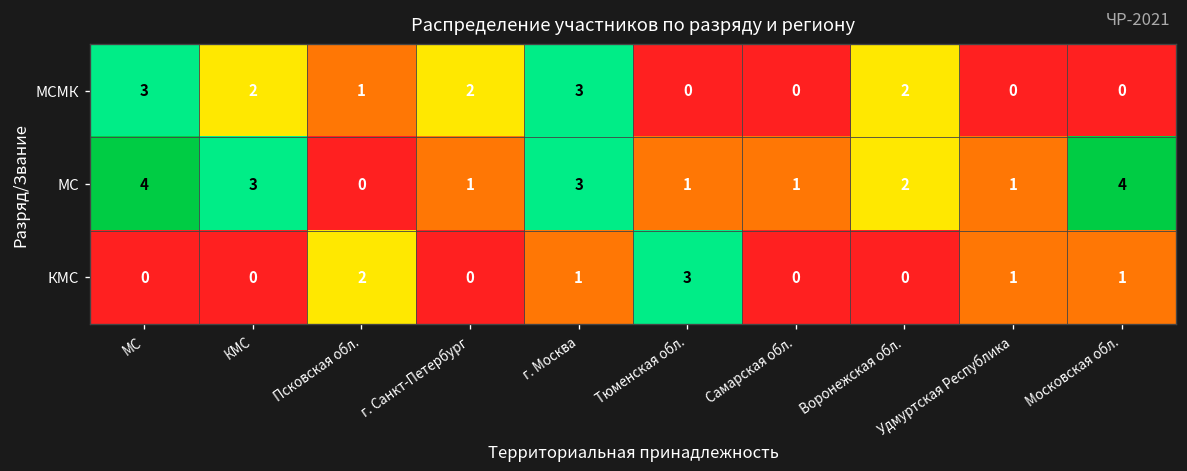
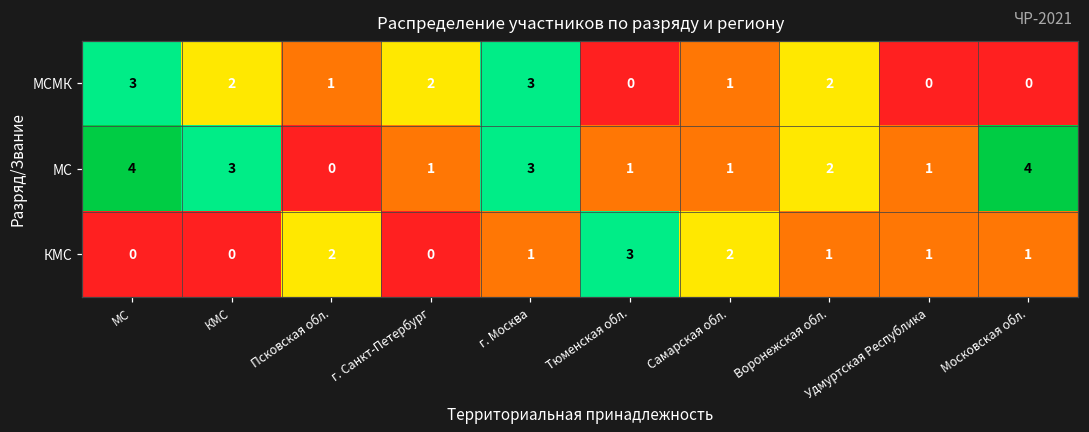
  {
    "МСМК": {
      "МС": 3,
      "КМС": 2,
      "Псковская обл.": 1,
      "г. Санкт-Петербург": 2,
      "г. Москва": 3,
      "Тюменская обл.": 0,
-     "Самарская обл.": 0,
+     "Самарская обл.": 1,
      "Воронежская обл.": 2,
      "Удмуртская Республика": 0,
      "Московская обл.": 0
    },
    "МС": {
      "МС": 4,
      "КМС": 3,
      "Псковская обл.": 0,
      "г. Санкт-Петербург": 1,
      "г. Москва": 3,
      "Тюменская обл.": 1,
      "Самарская обл.": 1,
      "Воронежская обл.": 2,
      "Удмуртская Республика": 1,
      "Московская обл.": 4
    },
    "КМС": {
      "МС": 0,
      "КМС": 0,
      "Псковская обл.": 2,
      "г. Санкт-Петербург": 0,
      "г. Москва": 1,
      "Тюменская обл.": 3,
-     "Самарская обл.": 0,
-     "Воронежская обл.": 0,
+     "Самарская обл.": 2,
+     "Воронежская обл.": 1,
      "Удмуртская Республика": 1,
      "Московская обл.": 1
    }
  }
